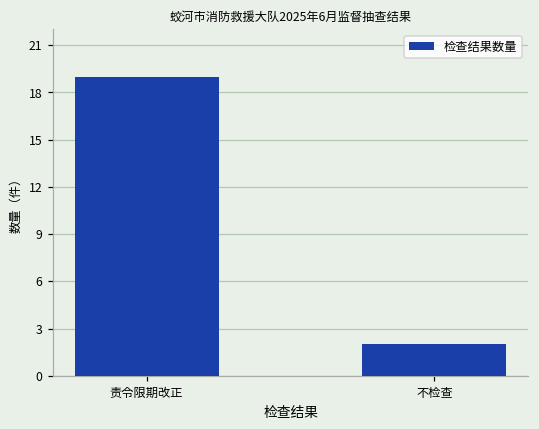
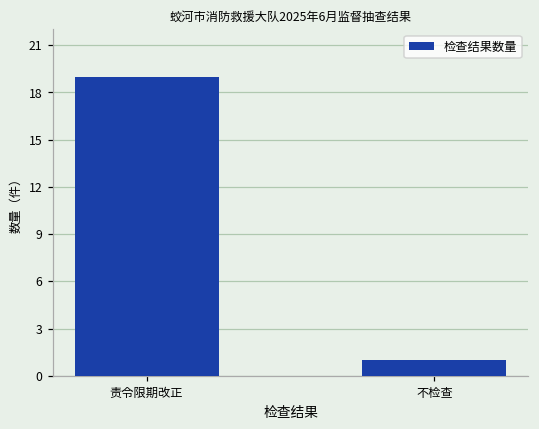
  {
    "责令限期改正": 19,
-   "不检查": 2
+   "不检查": 1
  }
